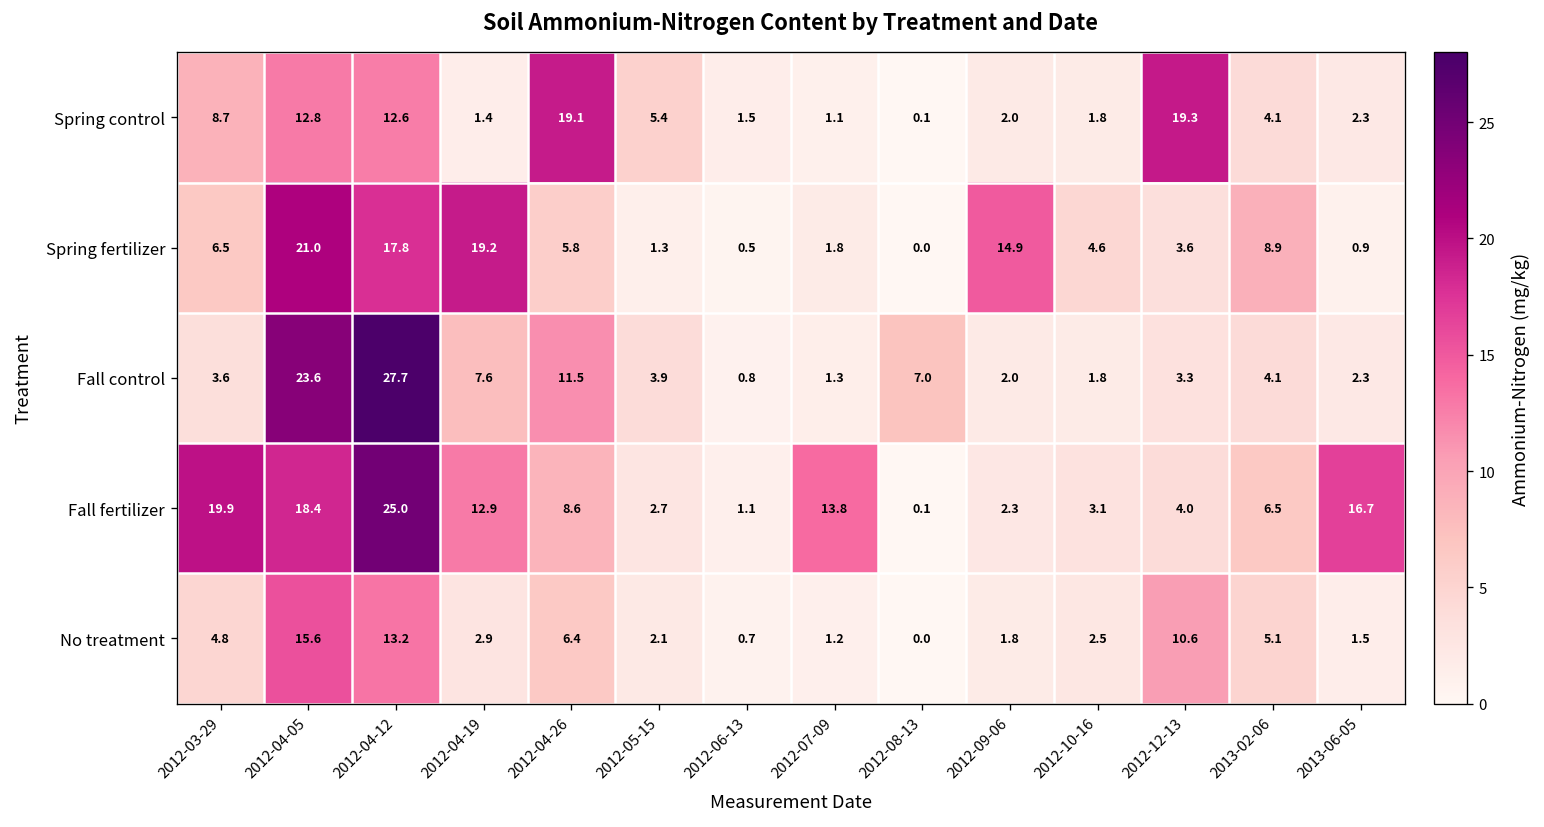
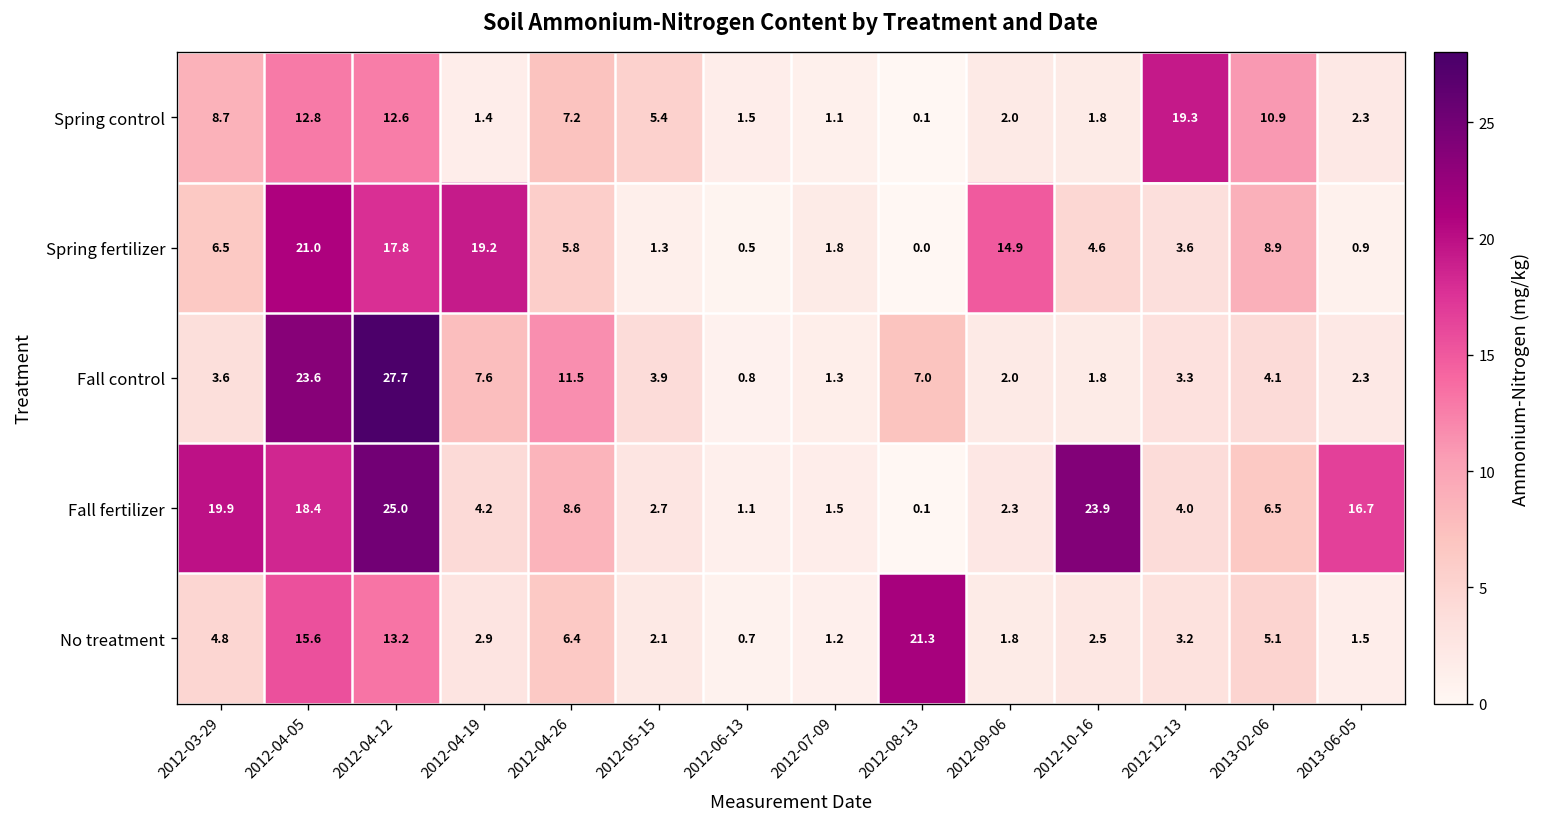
  {
    "Spring control": {
      "2012-03-29": 8.7,
      "2012-04-05": 12.8,
      "2012-04-12": 12.6,
      "2012-04-19": 1.4,
-     "2012-04-26": 19.1,
+     "2012-04-26": 7.2,
      "2012-05-15": 5.4,
      "2012-06-13": 1.5,
      "2012-07-09": 1.1,
      "2012-08-13": 0.1,
      "2012-09-06": 2.0,
      "2012-10-16": 1.8,
      "2012-12-13": 19.3,
-     "2013-02-06": 4.1,
+     "2013-02-06": 10.9,
      "2013-06-05": 2.3
    },
    "Spring fertilizer": {
      "2012-03-29": 6.5,
      "2012-04-05": 21.0,
      "2012-04-12": 17.8,
      "2012-04-19": 19.2,
      "2012-04-26": 5.8,
      "2012-05-15": 1.3,
      "2012-06-13": 0.5,
      "2012-07-09": 1.8,
      "2012-08-13": 0.0,
      "2012-09-06": 14.9,
      "2012-10-16": 4.6,
      "2012-12-13": 3.6,
      "2013-02-06": 8.9,
      "2013-06-05": 0.9
    },
    "Fall control": {
      "2012-03-29": 3.6,
      "2012-04-05": 23.6,
      "2012-04-12": 27.7,
      "2012-04-19": 7.6,
      "2012-04-26": 11.5,
      "2012-05-15": 3.9,
      "2012-06-13": 0.8,
      "2012-07-09": 1.3,
      "2012-08-13": 7.0,
      "2012-09-06": 2.0,
      "2012-10-16": 1.8,
      "2012-12-13": 3.3,
      "2013-02-06": 4.1,
      "2013-06-05": 2.3
    },
    "Fall fertilizer": {
      "2012-03-29": 19.9,
      "2012-04-05": 18.4,
      "2012-04-12": 25.0,
-     "2012-04-19": 12.9,
+     "2012-04-19": 4.2,
      "2012-04-26": 8.6,
      "2012-05-15": 2.7,
      "2012-06-13": 1.1,
-     "2012-07-09": 13.8,
+     "2012-07-09": 1.5,
      "2012-08-13": 0.1,
      "2012-09-06": 2.3,
-     "2012-10-16": 3.1,
+     "2012-10-16": 23.9,
      "2012-12-13": 4.0,
      "2013-02-06": 6.5,
      "2013-06-05": 16.7
    },
    "No treatment": {
      "2012-03-29": 4.8,
      "2012-04-05": 15.6,
      "2012-04-12": 13.2,
      "2012-04-19": 2.9,
      "2012-04-26": 6.4,
      "2012-05-15": 2.1,
      "2012-06-13": 0.7,
      "2012-07-09": 1.2,
-     "2012-08-13": 0.0,
+     "2012-08-13": 21.3,
      "2012-09-06": 1.8,
      "2012-10-16": 2.5,
-     "2012-12-13": 10.6,
+     "2012-12-13": 3.2,
      "2013-02-06": 5.1,
      "2013-06-05": 1.5
    }
  }
